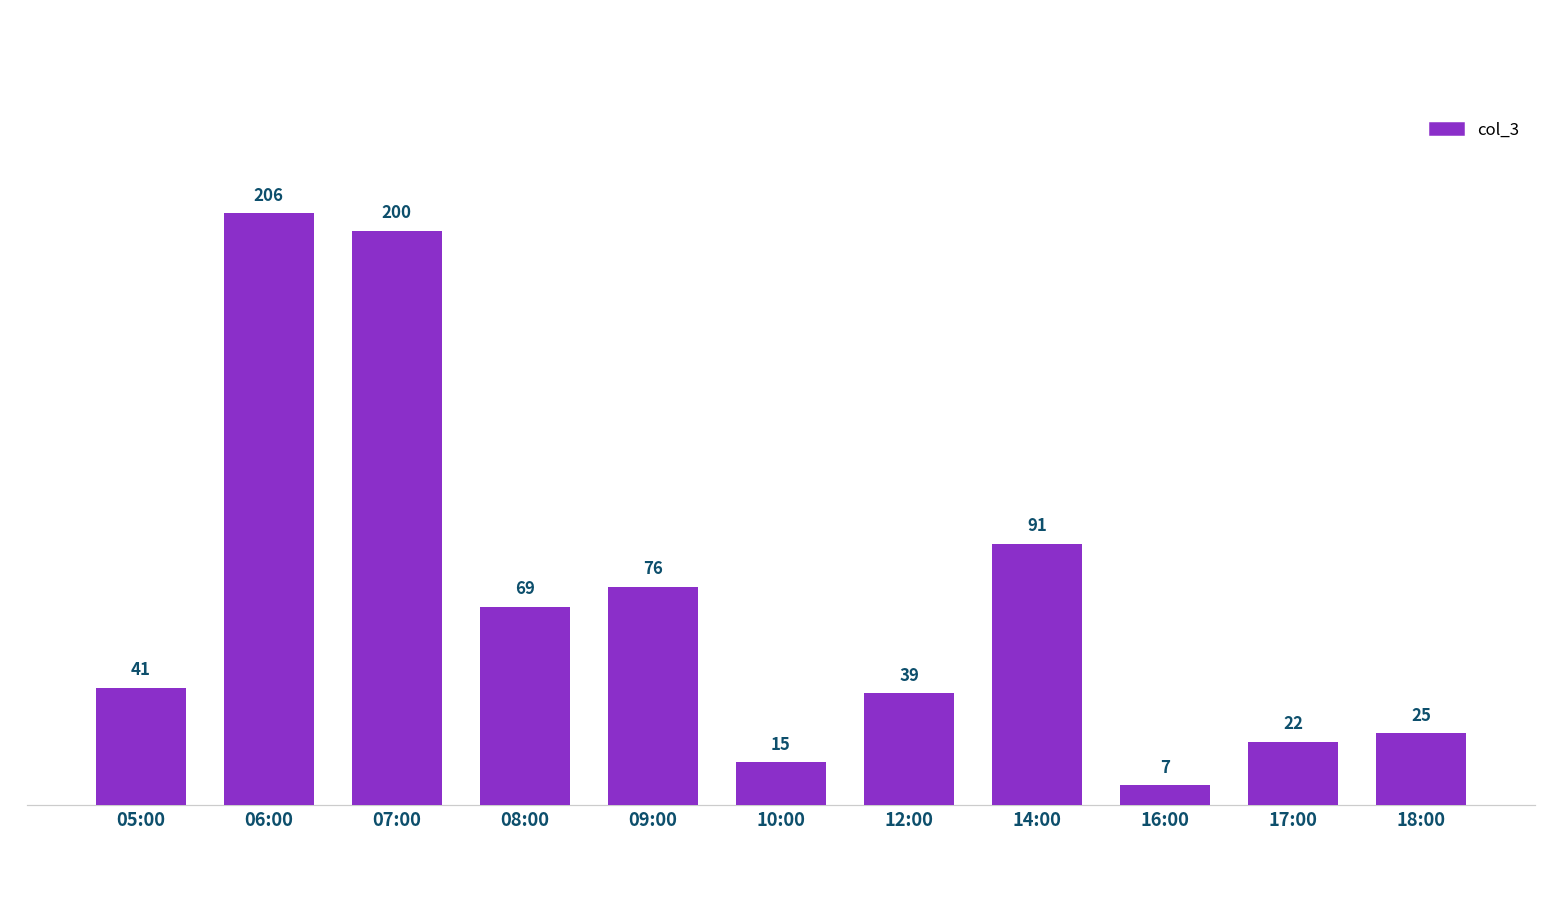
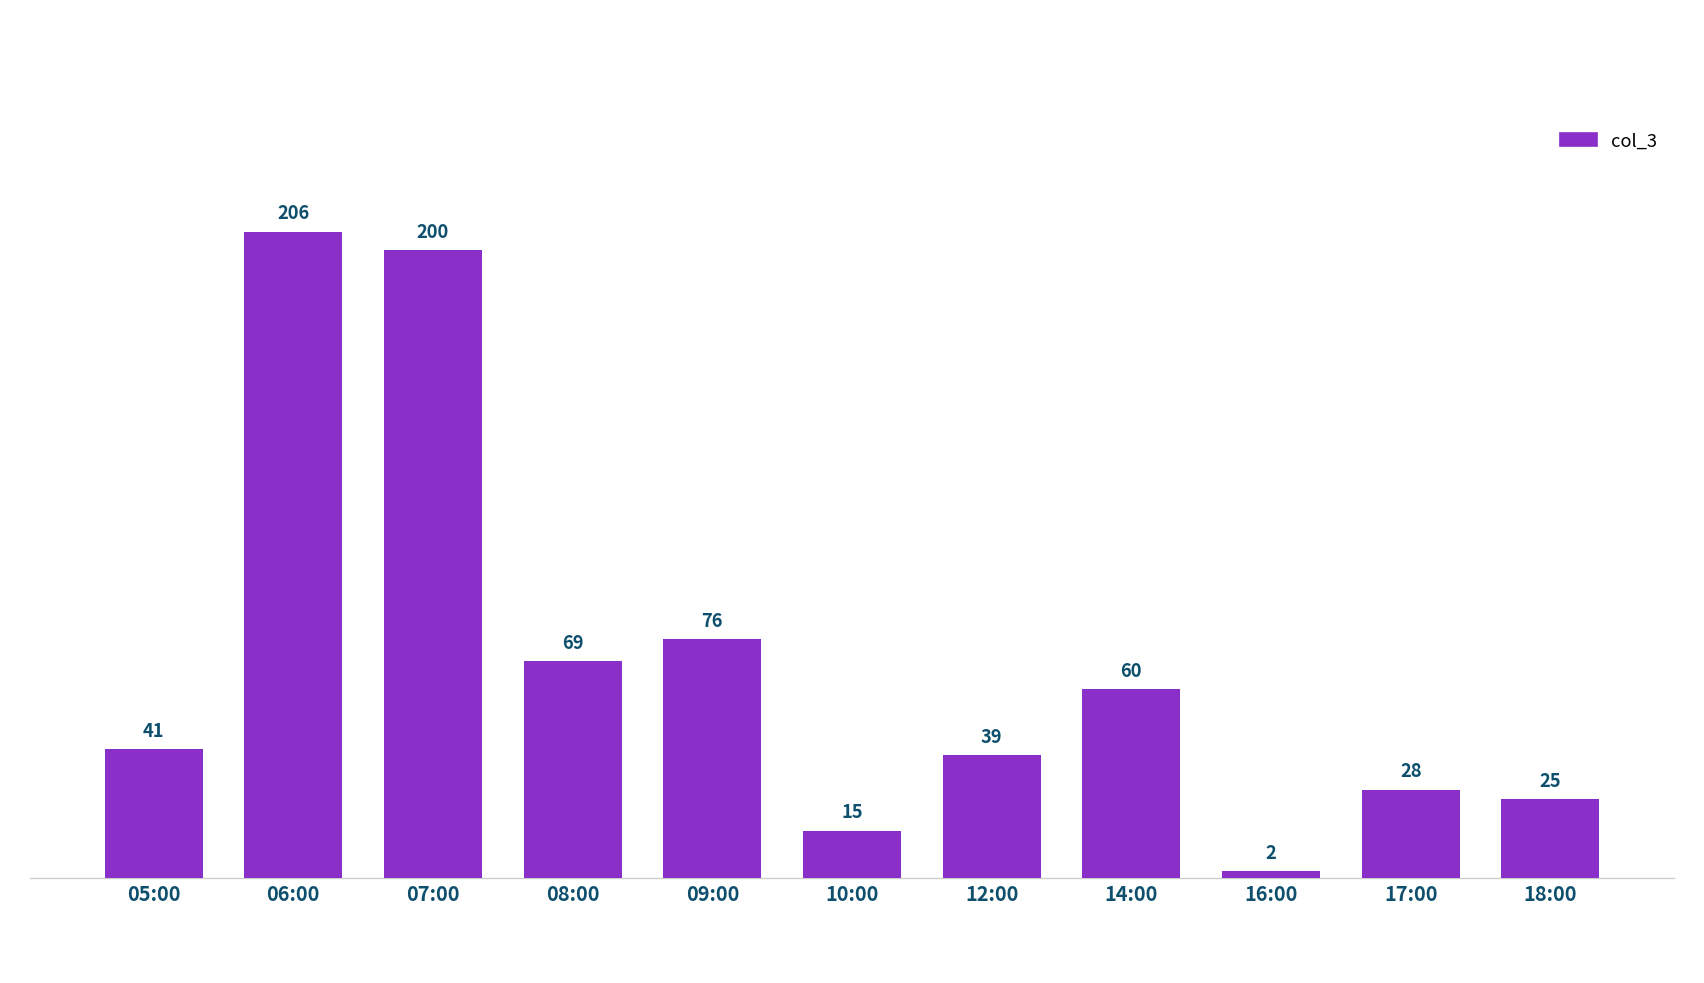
  {
    "05:00": 41,
    "06:00": 206,
    "07:00": 200,
    "08:00": 69,
    "09:00": 76,
    "10:00": 15,
    "12:00": 39,
-   "14:00": 91,
-   "16:00": 7,
-   "17:00": 22,
+   "14:00": 60,
+   "16:00": 2,
+   "17:00": 28,
    "18:00": 25
  }
